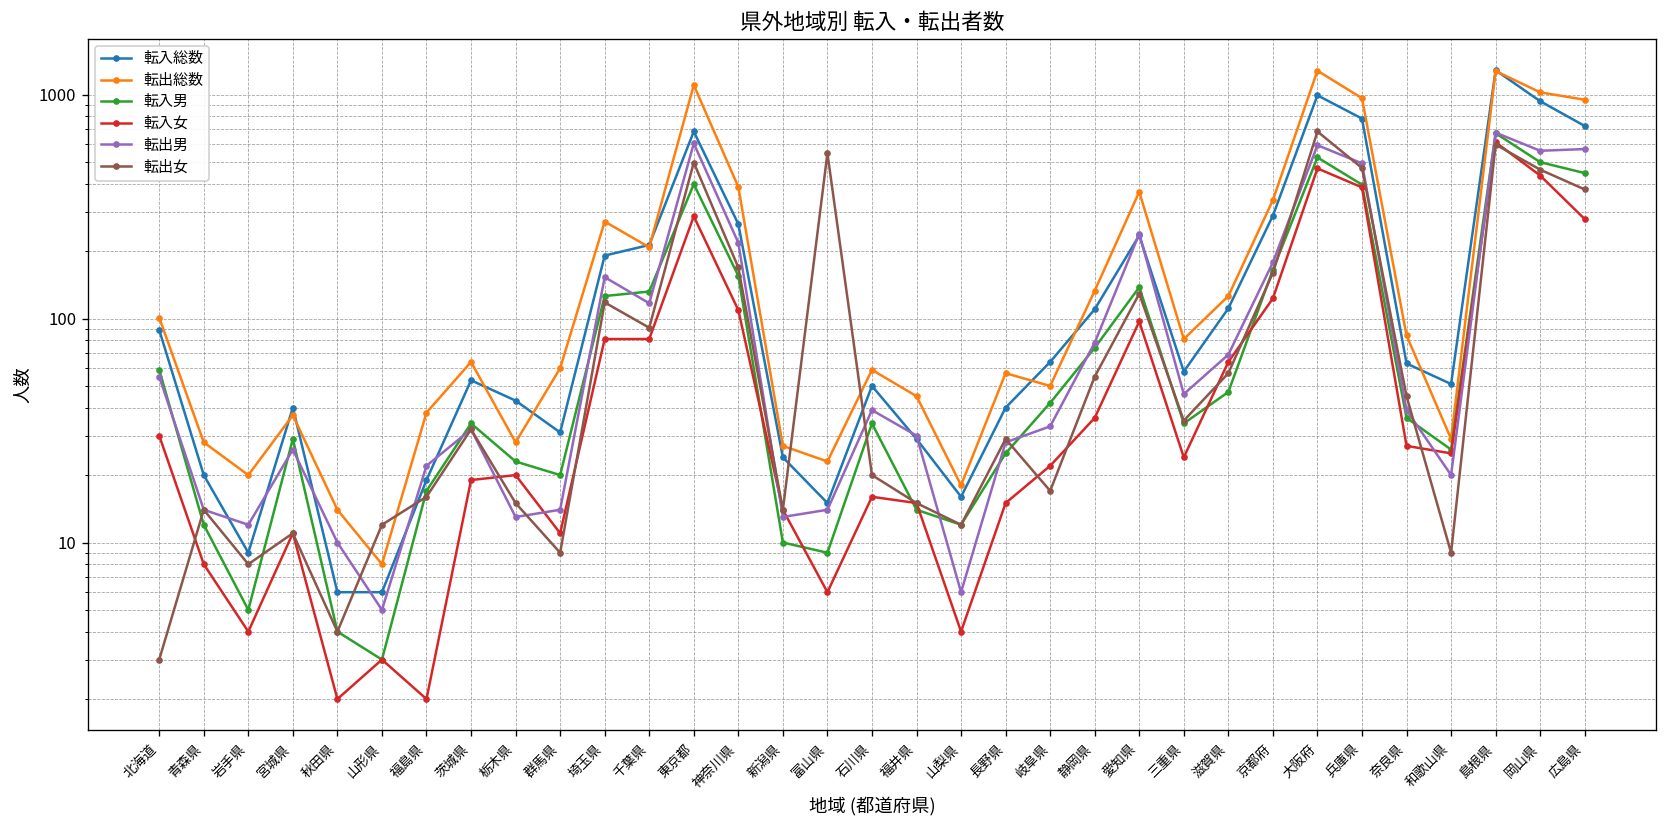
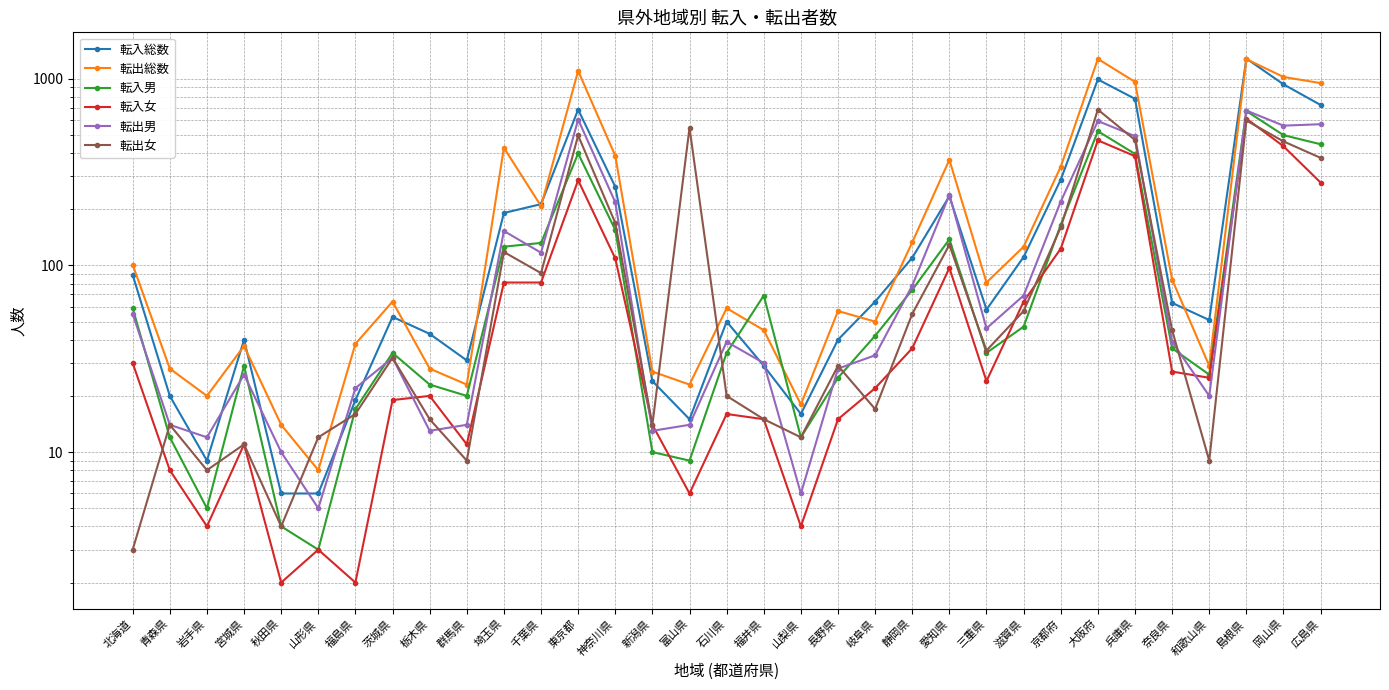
  {
    "転入総数": {
      "北海道": 90,
      "青森県": 20,
      "岩手県": 9,
      "宮城県": 40,
      "秋田県": 6,
      "山形県": 6,
      "福島県": 19,
      "茨城県": 53,
      "栃木県": 43,
      "群馬県": 31,
      "埼玉県": 190,
      "東京都": 680,
      "神奈川県": 260,
      "新潟県": 24,
      "富山県": 15,
      "石川県": 50,
      "福井県": 29,
      "山梨県": 16,
      "長野県": 40,
      "岐阜県": 64,
      "静岡県": 110,
      "三重県": 58,
      "滋賀県": 110,
      "京都府": 290,
      "大阪府": 1000,
      "兵庫県": 780,
      "奈良県": 63,
      "和歌山県": 51,
      "岡山県": 900,
      "広島県": 720
    },
    "転出総数": {
      "北海道": 100,
      "青森県": 28,
      "岩手県": 20,
      "宮城県": 37,
      "秋田県": 14,
      "山形県": 8,
      "福島県": 38,
      "茨城県": 64,
      "栃木県": 28,
-     "群馬県": 60,
-     "埼玉県": 270,
+     "群馬県": 23,
+     "埼玉県": 430,
      "東京都": 1100,
      "神奈川県": 390,
      "新潟県": 27,
      "富山県": 23,
      "石川県": 59,
      "福井県": 45,
      "山梨県": 18,
      "長野県": 57,
      "岐阜県": 50,
      "静岡県": 130,
      "愛知県": 370,
      "三重県": 81,
      "滋賀県": 130,
      "京都府": 340,
      "大阪府": 1300,
      "兵庫県": 1000,
      "奈良県": 80,
      "和歌山県": 29,
      "岡山県": 1000,
      "広島県": 900
    },
    "転入男": {
      "北海道": 59,
      "青森県": 12,
      "岩手県": 5,
      "宮城県": 29,
      "福島県": 17,
      "茨城県": 34,
      "栃木県": 23,
      "群馬県": 20,
      "埼玉県": 130,
      "千葉県": 130,
      "東京都": 400,
      "神奈川県": 160,
      "新潟県": 10,
      "富山県": 9,
      "石川県": 34,
-     "福井県": 14,
+     "福井県": 69,
      "長野県": 25,
      "岐阜県": 42,
      "静岡県": 74,
      "愛知県": 140,
      "滋賀県": 47,
      "大阪府": 520,
      "奈良県": 36,
      "和歌山県": 26,
      "岡山県": 500,
      "広島県": 450
    },
    "転入女": {
      "北海道": 30,
      "青森県": 8,
      "岩手県": 4,
      "秋田県": 2,
      "福島県": 2,
      "茨城県": 19,
      "栃木県": 20,
      "群馬県": 11,
      "埼玉県": 81,
      "千葉県": 81,
      "東京都": 290,
      "神奈川県": 110,
      "富山県": 6,
      "石川県": 16,
      "山梨県": 4,
      "長野県": 15,
      "岐阜県": 22,
      "静岡県": 36,
      "愛知県": 100,
      "三重県": 24,
      "滋賀県": 64,
      "京都府": 120,
      "大阪府": 470,
      "奈良県": 27,
      "和歌山県": 25,
      "岡山県": 440,
      "広島県": 280
    },
    "転出男": {
      "北海道": 55,
      "岩手県": 12,
      "宮城県": 26,
      "秋田県": 10,
      "山形県": 5,
      "福島県": 22,
      "栃木県": 13,
      "群馬県": 14,
      "埼玉県": 150,
      "千葉県": 120,
      "東京都": 610,
      "神奈川県": 220,
      "新潟県": 13,
      "富山県": 14,
      "石川県": 39,
      "福井県": 30,
      "山梨県": 6,
      "長野県": 28,
      "岐阜県": 33,
      "静岡県": 78,
      "三重県": 46,
      "滋賀県": 69,
-     "京都府": 180,
+     "京都府": 220,
      "大阪府": 590,
      "兵庫県": 490,
      "奈良県": 39,
      "和歌山県": 20,
      "岡山県": 560,
      "広島県": 570
    },
    "転出女": {
      "北海道": 3,
      "岩手県": 8,
      "山形県": 12,
      "福島県": 16,
      "栃木県": 15,
      "群馬県": 9,
      "埼玉県": 120,
      "千葉県": 90,
      "東京都": 500,
      "神奈川県": 170,
      "富山県": 550,
      "石川県": 20,
      "長野県": 29,
      "岐阜県": 17,
      "静岡県": 55,
      "愛知県": 130,
      "滋賀県": 57,
      "大阪府": 680,
      "兵庫県": 470,
      "奈良県": 45,
      "和歌山県": 9,
      "岡山県": 460,
      "広島県": 380
    }
  }
